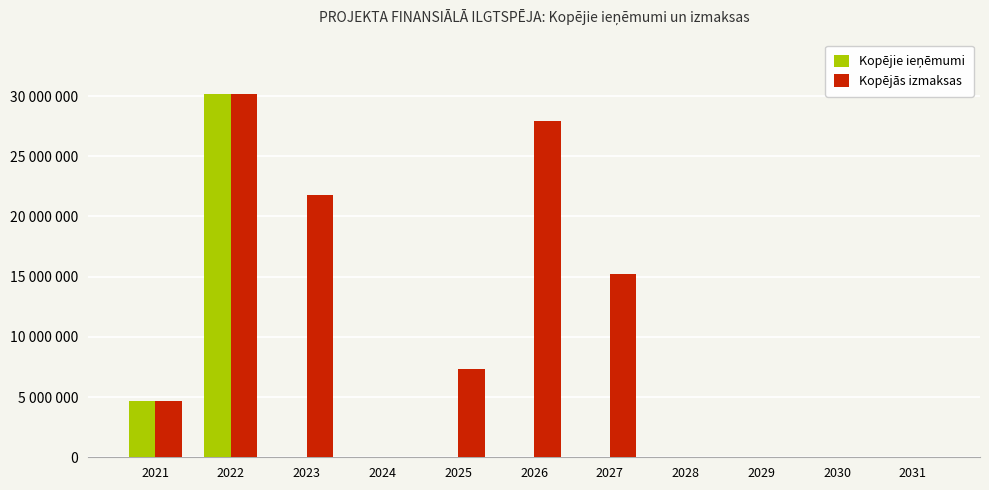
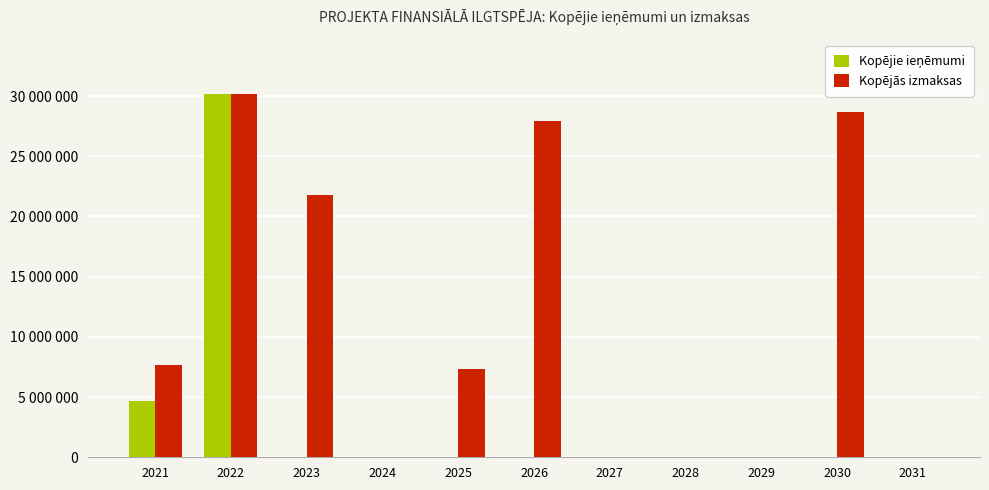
  {
    "Kopējie ieņēmumi": {
      "2021": 4700000,
      "2022": 30200000
    },
    "Kopējās izmaksas": {
-     "2021": 4700000,
+     "2021": 7600000,
      "2022": 30200000,
      "2023": 21800000,
      "2025": 7400000,
      "2026": 27900000,
-     "2027": 15200000,
-     "2030": 0
+     "2027": 0,
+     "2030": 28700000
    }
  }
